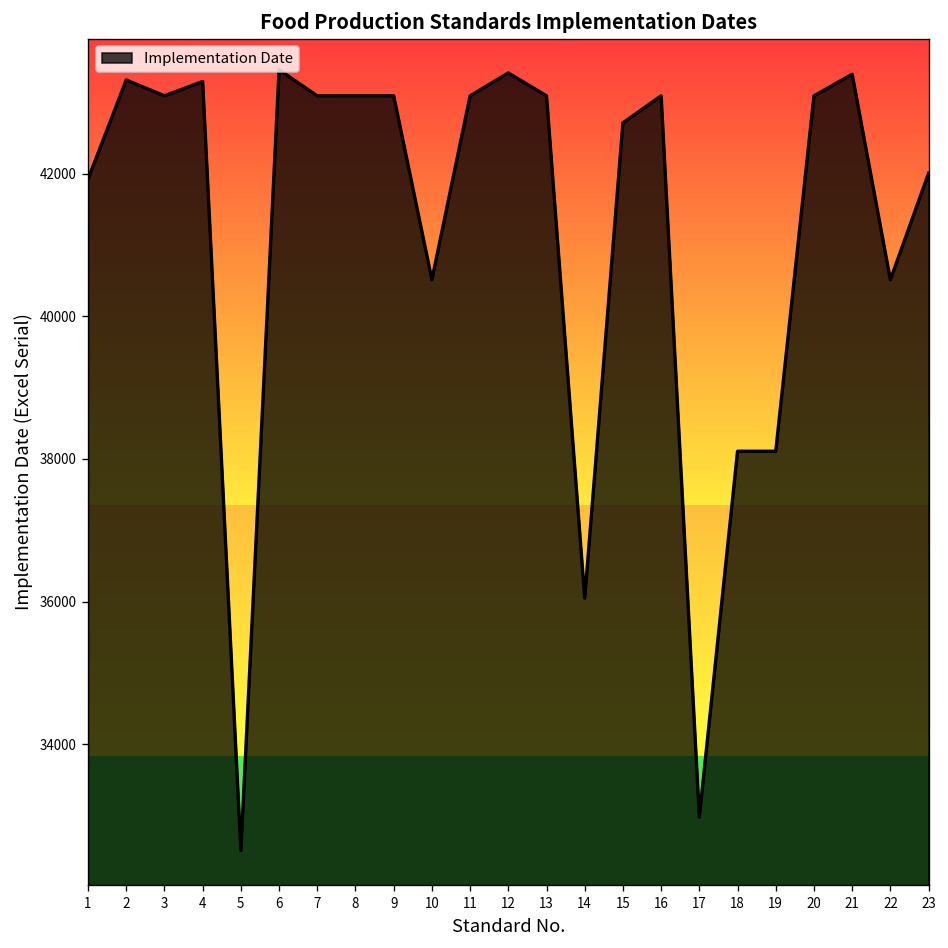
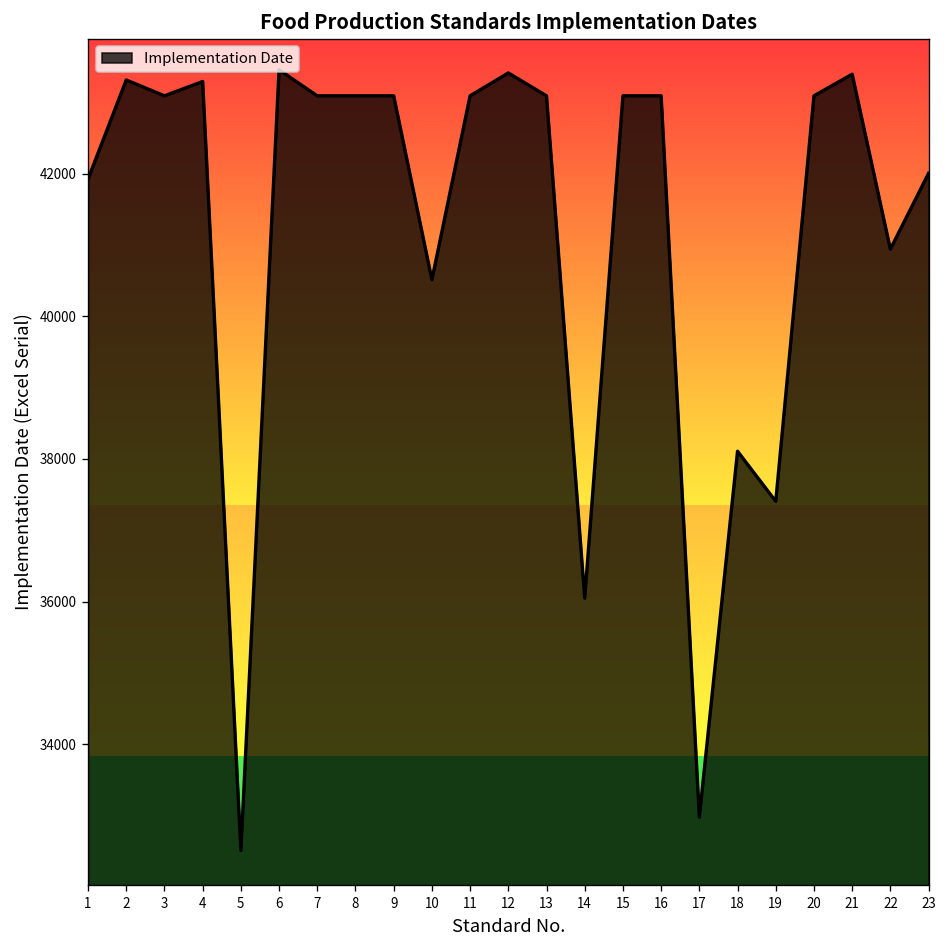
  {
    "1": 41900,
    "2": 43300,
    "3": 43100,
    "4": 43300,
    "5": 32500,
    "7": 43100,
    "8": 43100,
    "9": 43100,
    "10": 40500,
    "11": 43100,
    "12": 43400,
    "13": 43100,
    "14": 36000,
-   "15": 42700,
+   "15": 43100,
    "16": 43100,
    "17": 33000,
    "18": 38100,
-   "19": 38100,
+   "19": 37400,
    "20": 43100,
    "21": 43400,
-   "22": 40500,
+   "22": 40900,
    "23": 42000
  }
